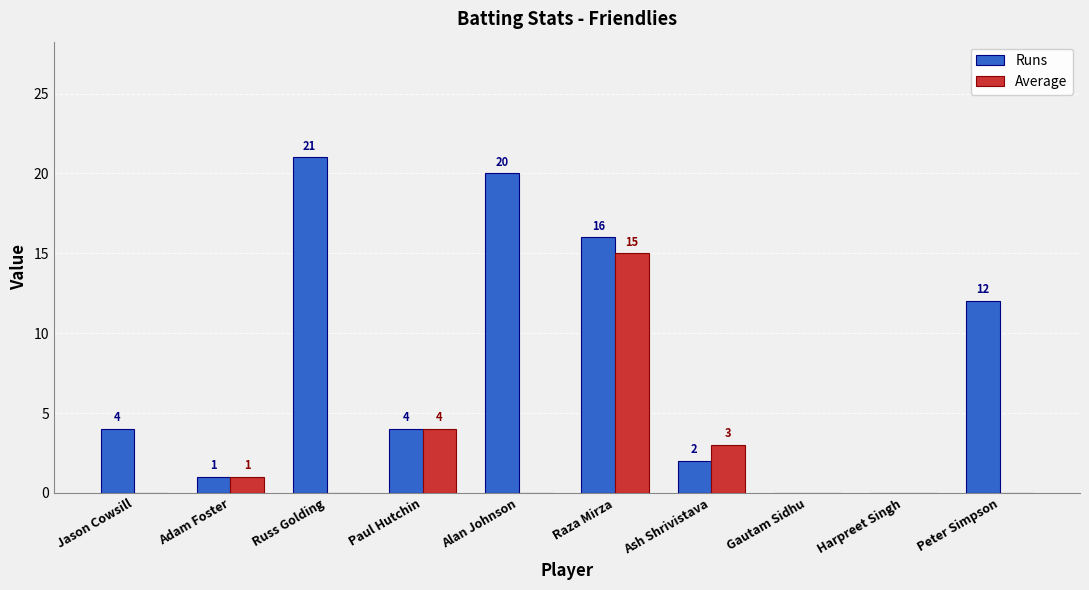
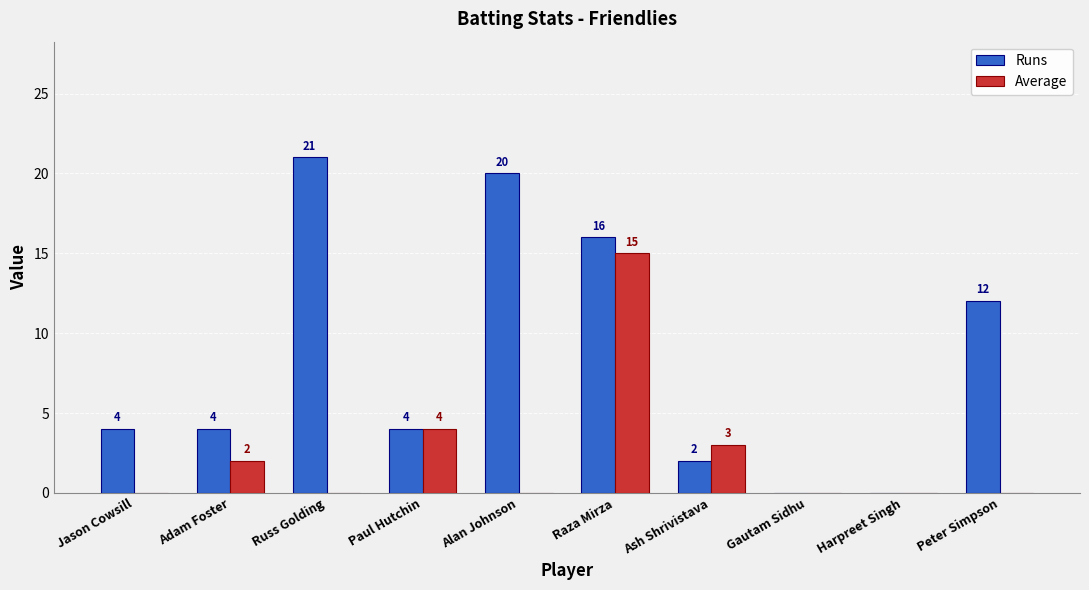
  {
    "Runs": {
      "Jason Cowsill": 4,
-     "Adam Foster": 1,
+     "Adam Foster": 4,
      "Russ Golding": 21,
      "Paul Hutchin": 4,
      "Alan Johnson": 20,
      "Raza Mirza": 16,
      "Ash Shrivistava": 2,
      "Peter Simpson": 12
    },
    "Average": {
-     "Adam Foster": 1,
+     "Adam Foster": 2,
      "Paul Hutchin": 4,
      "Raza Mirza": 15,
      "Ash Shrivistava": 3
    }
  }
